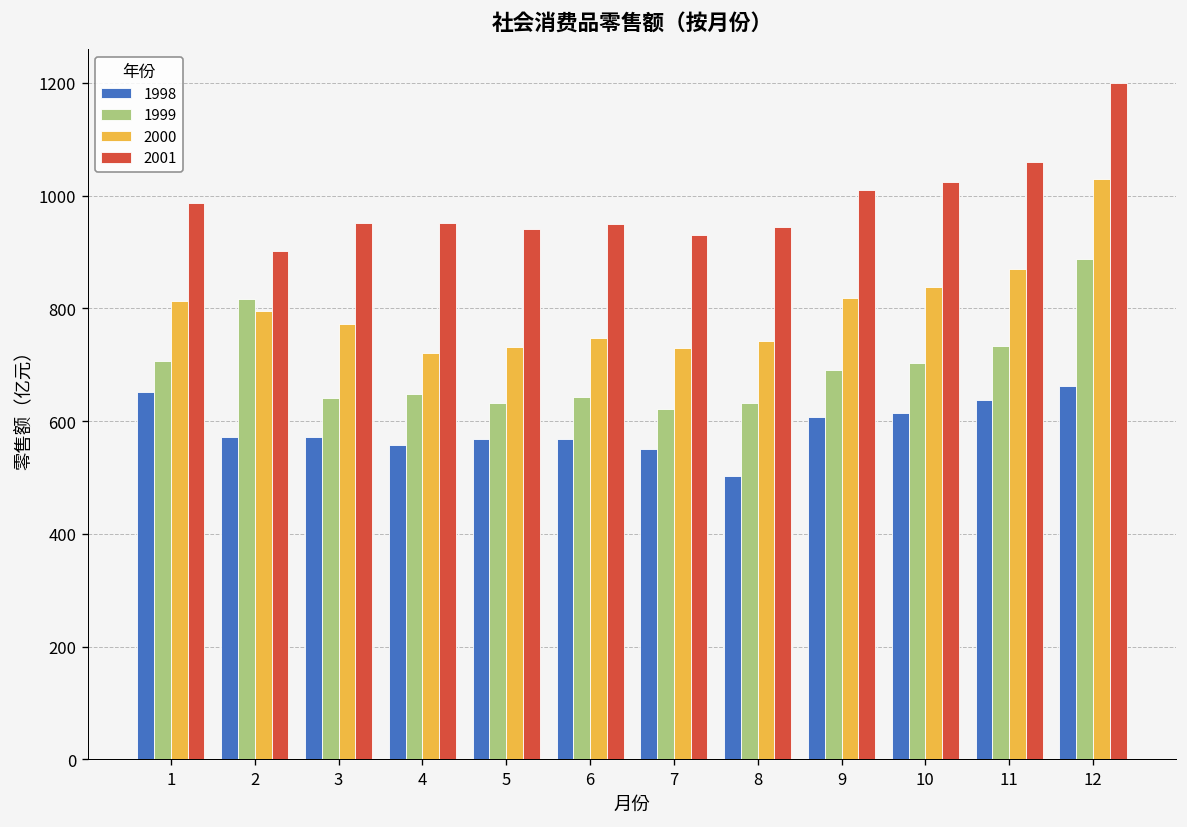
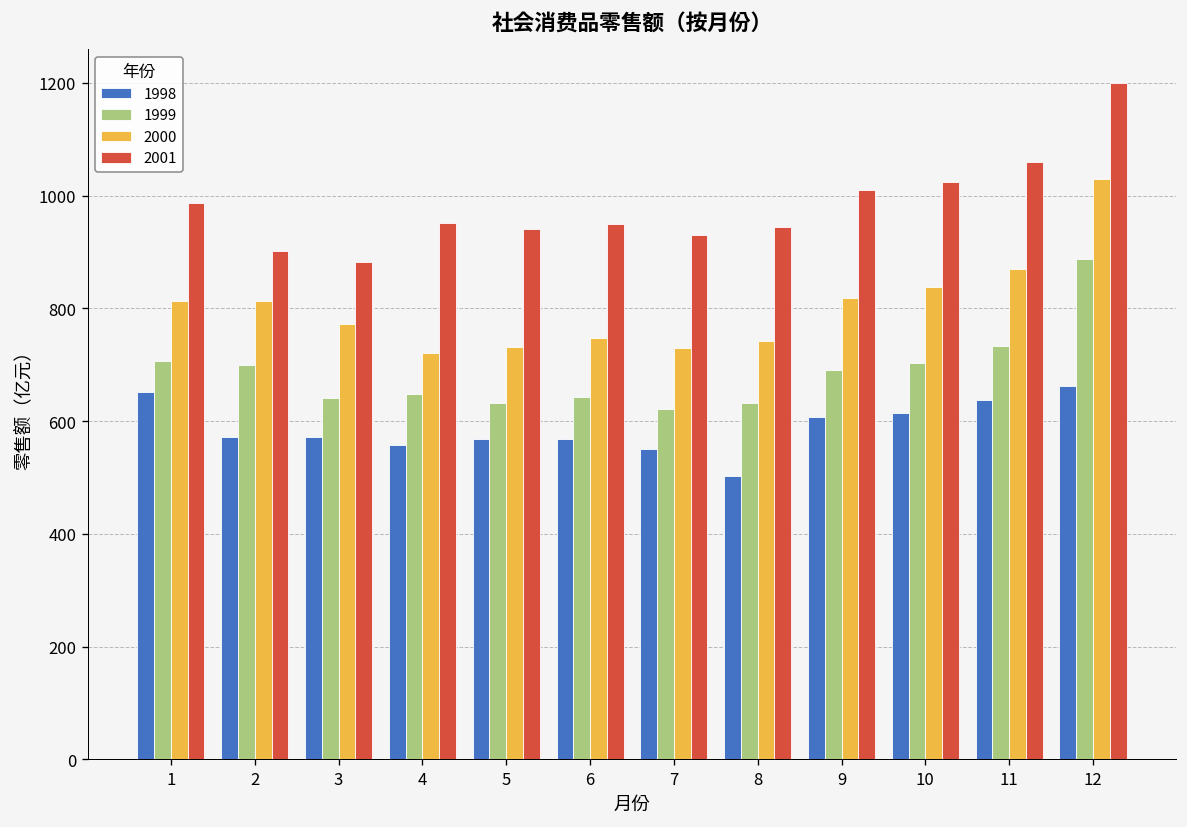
  {
    "1998": {
      "1": 650,
      "2": 570,
      "3": 570,
      "4": 560,
      "5": 570,
      "6": 570,
      "7": 550,
      "8": 500,
      "9": 610,
      "10": 610,
      "11": 640,
      "12": 660
    },
    "1999": {
      "1": 710,
-     "2": 820,
+     "2": 700,
      "3": 640,
      "4": 650,
      "5": 630,
      "6": 640,
      "7": 620,
      "8": 630,
      "9": 690,
      "10": 700,
      "11": 730,
      "12": 890
    },
    "2000": {
      "1": 810,
-     "2": 800,
+     "2": 810,
      "3": 770,
      "4": 720,
      "5": 730,
      "6": 750,
      "7": 730,
      "8": 740,
      "9": 820,
      "10": 840,
      "11": 870,
      "12": 1030
    },
    "2001": {
      "1": 990,
      "2": 900,
-     "3": 950,
+     "3": 880,
      "4": 950,
      "5": 940,
      "6": 950,
      "7": 930,
      "8": 950,
      "9": 1010,
      "10": 1030,
      "11": 1060,
      "12": 1200
    }
  }
